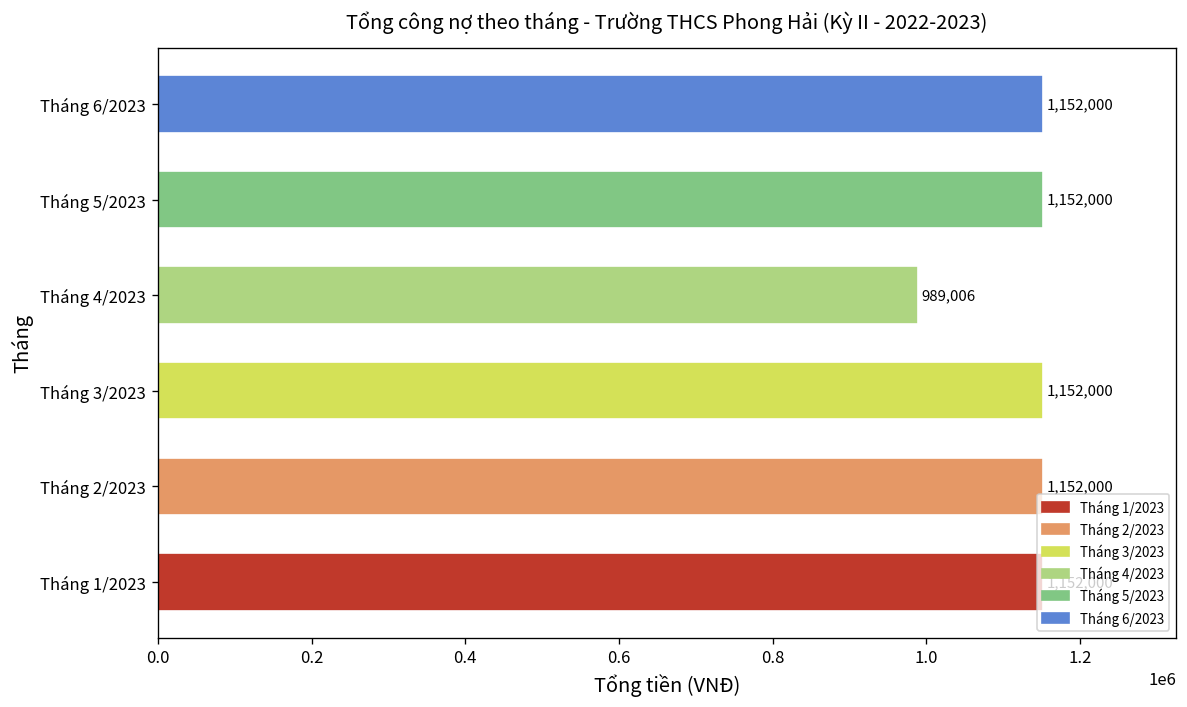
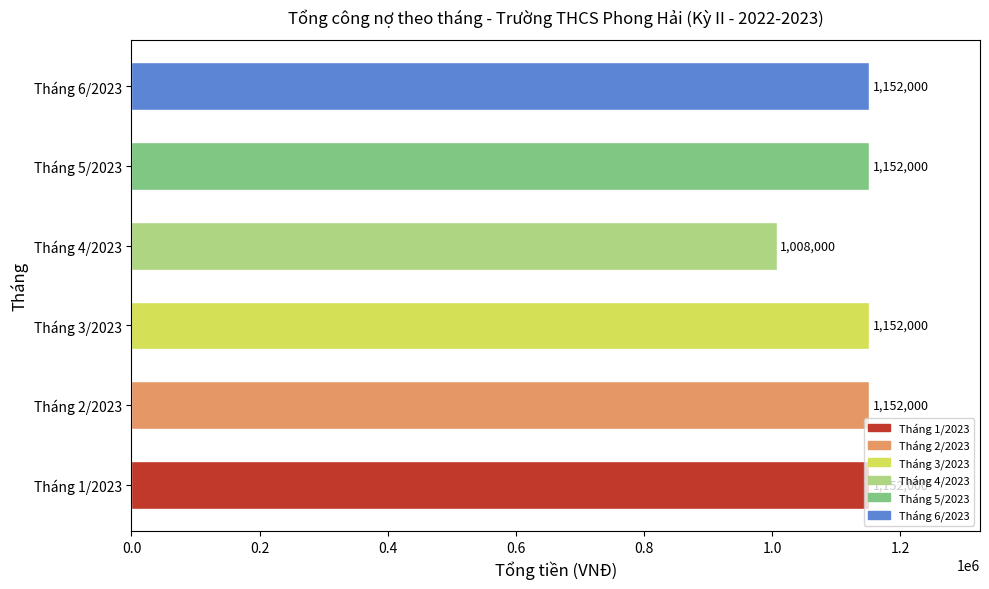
  {
    "Tháng 6/2023": "1,152,000",
    "Tháng 5/2023": "1,152,000",
-   "Tháng 4/2023": "989,006",
+   "Tháng 4/2023": "1,008,000",
    "Tháng 3/2023": "1,152,000",
    "Tháng 2/2023": "1,152,000"
  }
